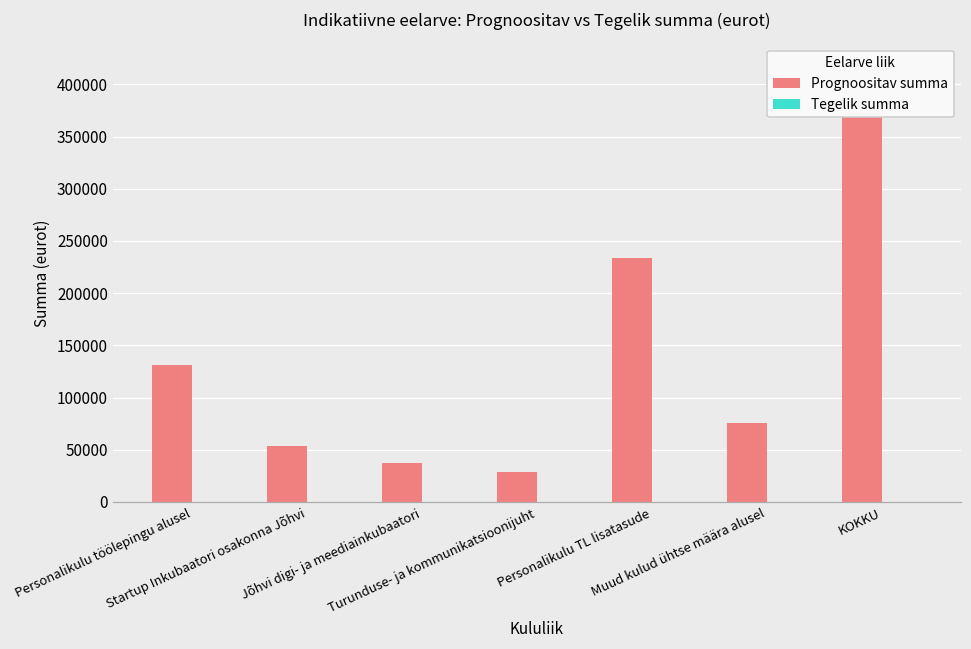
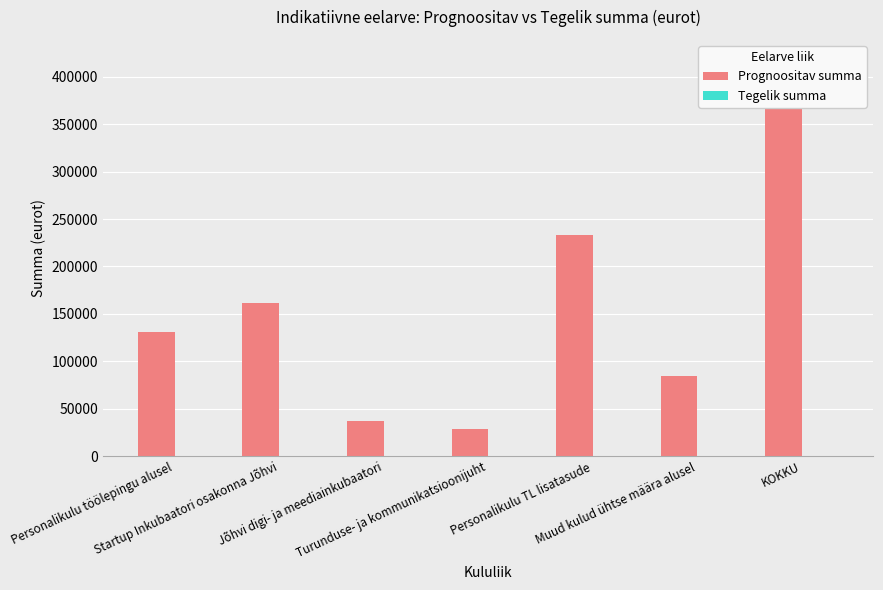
  {
    "Prognoositav summa": {
      "Personalikulu töölepingu alusel": 130000,
-     "Startup Inkubaatori osakonna Jõhvi": 50000,
+     "Startup Inkubaatori osakonna Jõhvi": 160000,
      "Jõhvi digi- ja meediainkubaatori": 40000,
      "Turunduse- ja kommunikatsioonijuht": 30000,
      "Personalikulu TL lisatasude": 230000,
-     "Muud kulud ühtse määra alusel": 75000
+     "Muud kulud ühtse määra alusel": 85000
    },
    "Tegelik summa": {
      "Personalikulu töölepingu alusel": 0,
      "Startup Inkubaatori osakonna Jõhvi": 0,
      "Jõhvi digi- ja meediainkubaatori": 0,
      "Turunduse- ja kommunikatsioonijuht": 0,
      "Personalikulu TL lisatasude": 0,
      "Muud kulud ühtse määra alusel": 0,
      "KOKKU": 0
    }
  }
